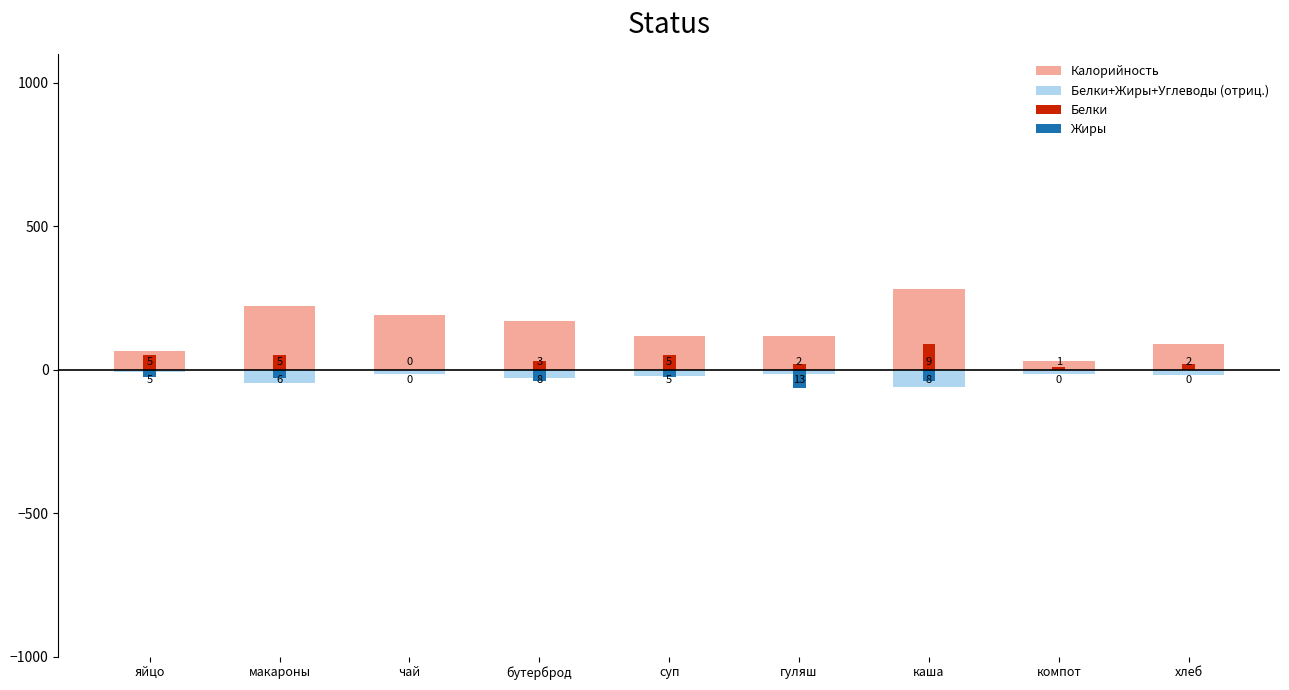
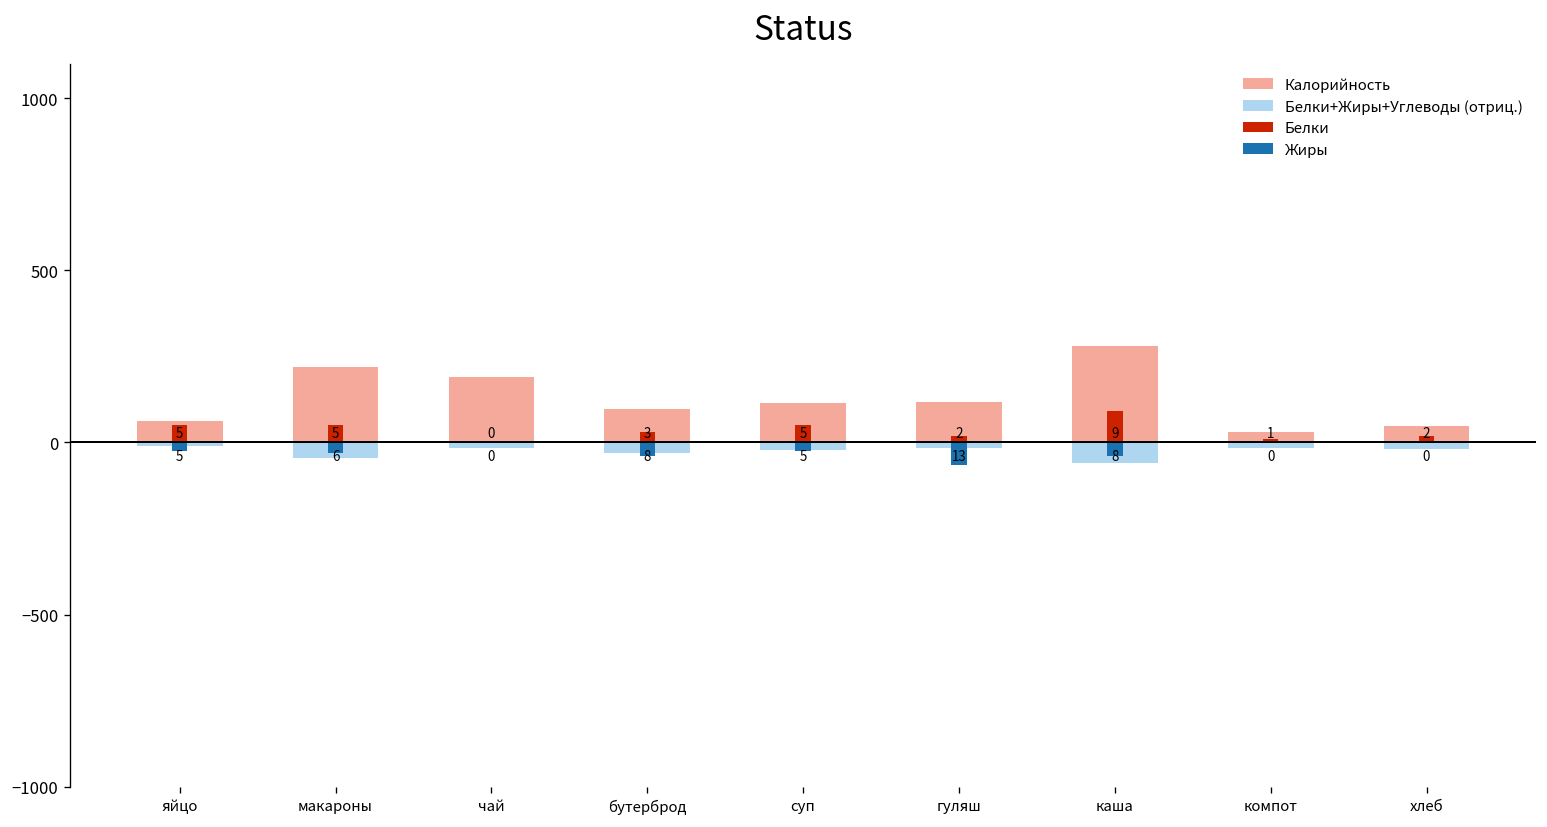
  {
    "Калорийность": {
      "яйцо": 60,
      "макароны": 220,
-     "бутерброд": 170,
+     "бутерброд": 100,
      "суп": 120,
      "каша": 280,
-     "хлеб": 90
+     "хлеб": 50
    },
    "Белки+Жиры+Углеводы (отриц.)": {
      "каша": -60
    },
    "Белки": {
      "чай": 0
    },
    "Жиры": {
      "чай": 0,
      "компот": 0,
      "хлеб": 0
    }
  }
